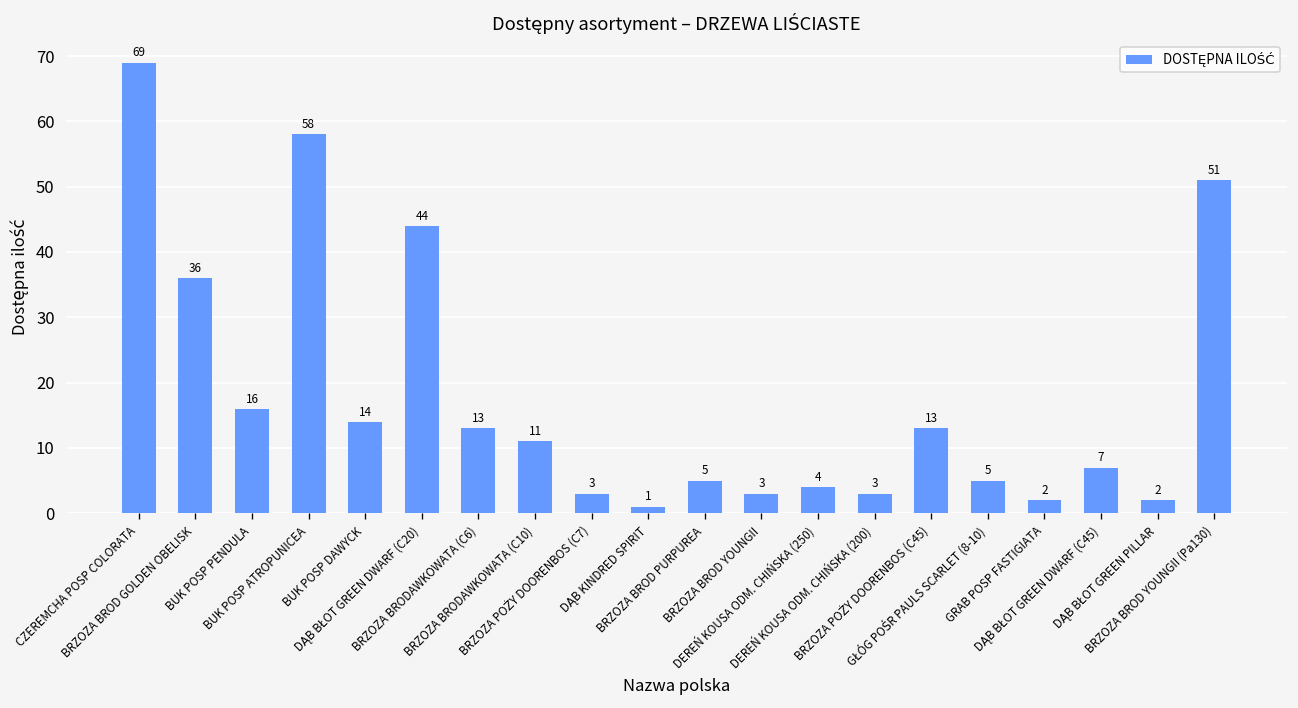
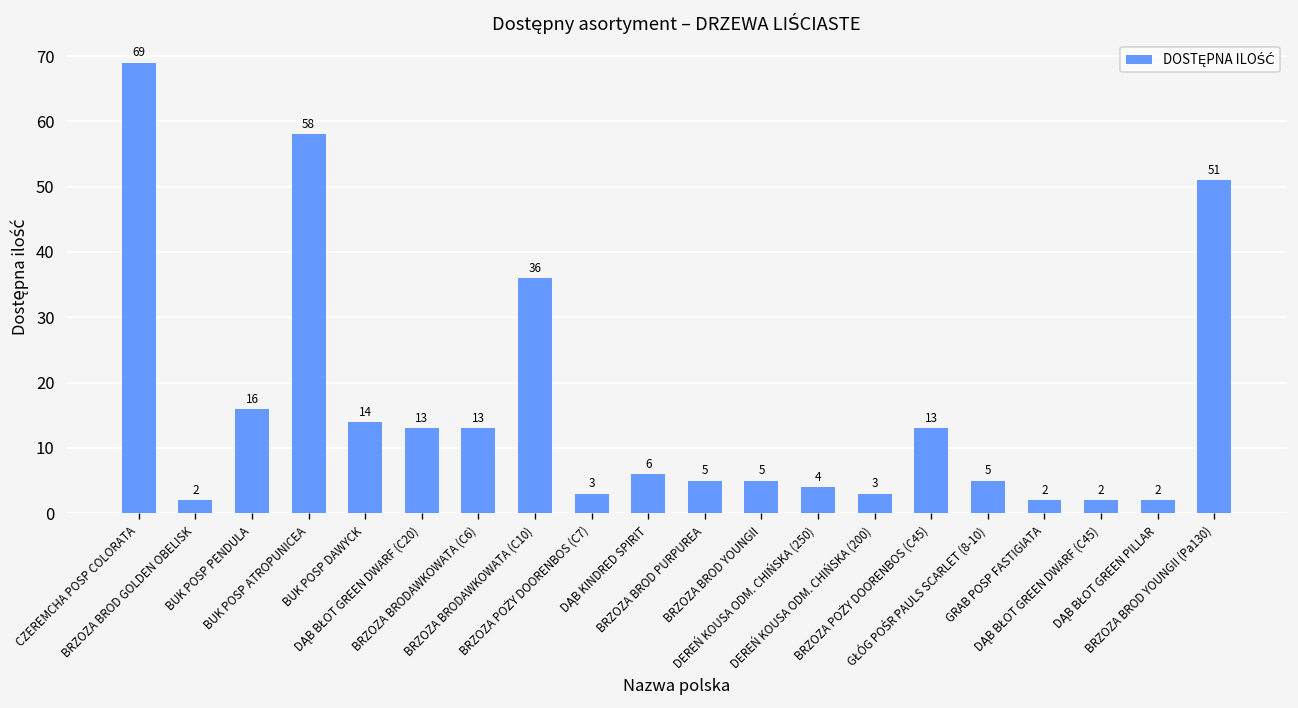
  {
    "CZEREMCHA POSP COLORATA": 69,
-   "BRZOZA BROD GOLDEN OBELISK": 36,
+   "BRZOZA BROD GOLDEN OBELISK": 2,
    "BUK POSP PENDULA": 16,
    "BUK POSP ATROPUNICEA": 58,
    "BUK POSP DAWYCK": 14,
-   "DĄB BŁOT GREEN DWARF (C20)": 44,
+   "DĄB BŁOT GREEN DWARF (C20)": 13,
    "BRZOZA BRODAWKOWATA (C6)": 13,
-   "BRZOZA BRODAWKOWATA (C10)": 11,
+   "BRZOZA BRODAWKOWATA (C10)": 36,
    "BRZOZA POŻY DOORENBOS (C7)": 3,
-   "DĄB KINDRED SPIRIT": 1,
+   "DĄB KINDRED SPIRIT": 6,
    "BRZOZA BROD PURPUREA": 5,
-   "BRZOZA BROD YOUNGII": 3,
+   "BRZOZA BROD YOUNGII": 5,
    "DEREŃ KOUSA ODM. CHIŃSKA (250)": 4,
    "DEREŃ KOUSA ODM. CHIŃSKA (200)": 3,
    "BRZOZA POŻY DOORENBOS (C45)": 13,
    "GŁÓG POŚR PAULS SCARLET (8-10)": 5,
    "GRAB POSP FASTIGIATA": 2,
-   "DĄB BŁOT GREEN DWARF (C45)": 7,
+   "DĄB BŁOT GREEN DWARF (C45)": 2,
    "DĄB BŁOT GREEN PILLAR": 2,
    "BRZOZA BROD YOUNGII (Pa130)": 51
  }
